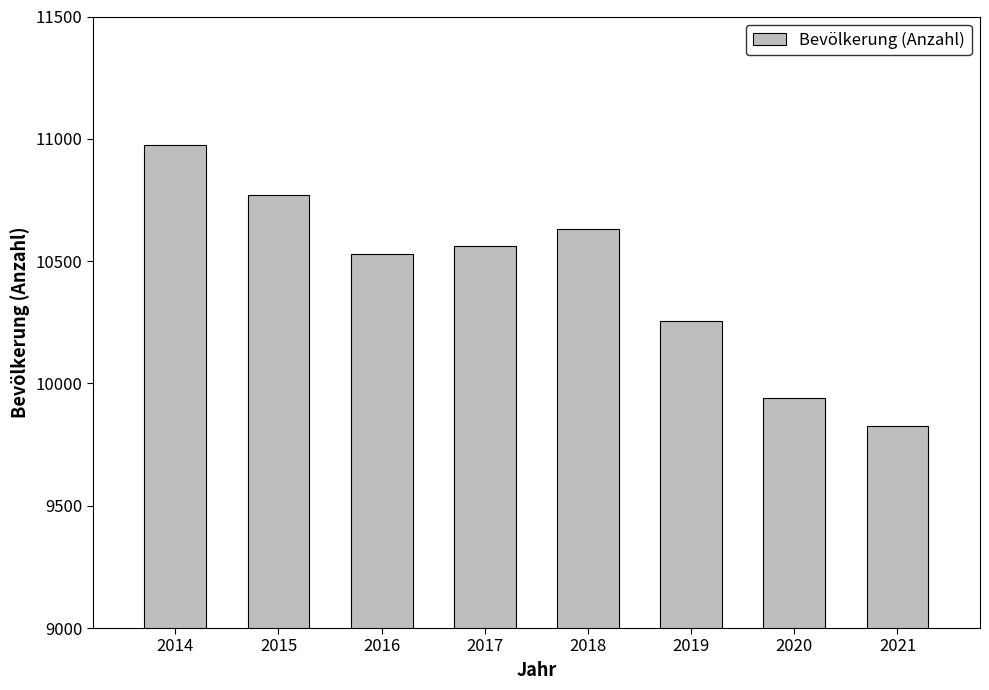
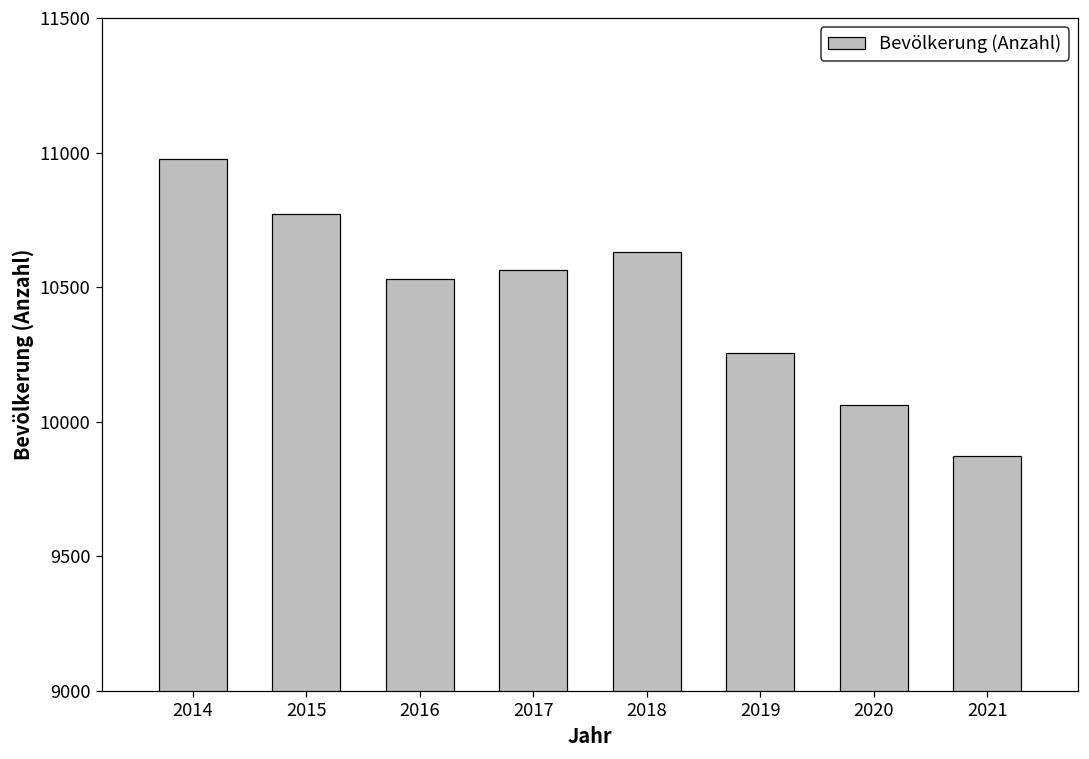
  {
    "2014": 10980,
    "2015": 10770,
    "2016": 10530,
    "2017": 10560,
    "2018": 10630,
    "2019": 10260,
-   "2020": 9940,
-   "2021": 9830
+   "2020": 10060,
+   "2021": 9870
  }
